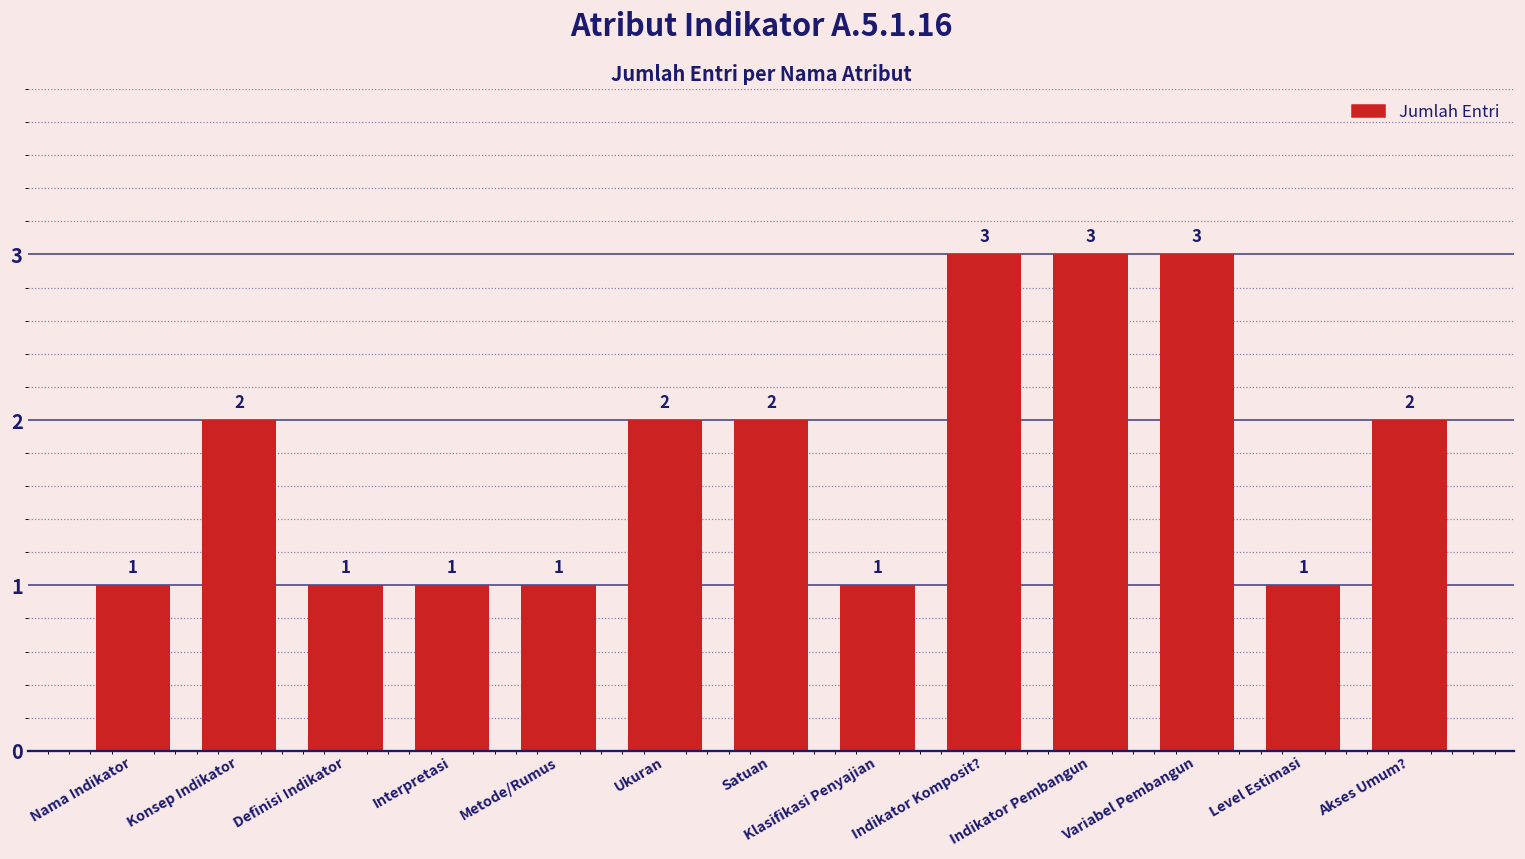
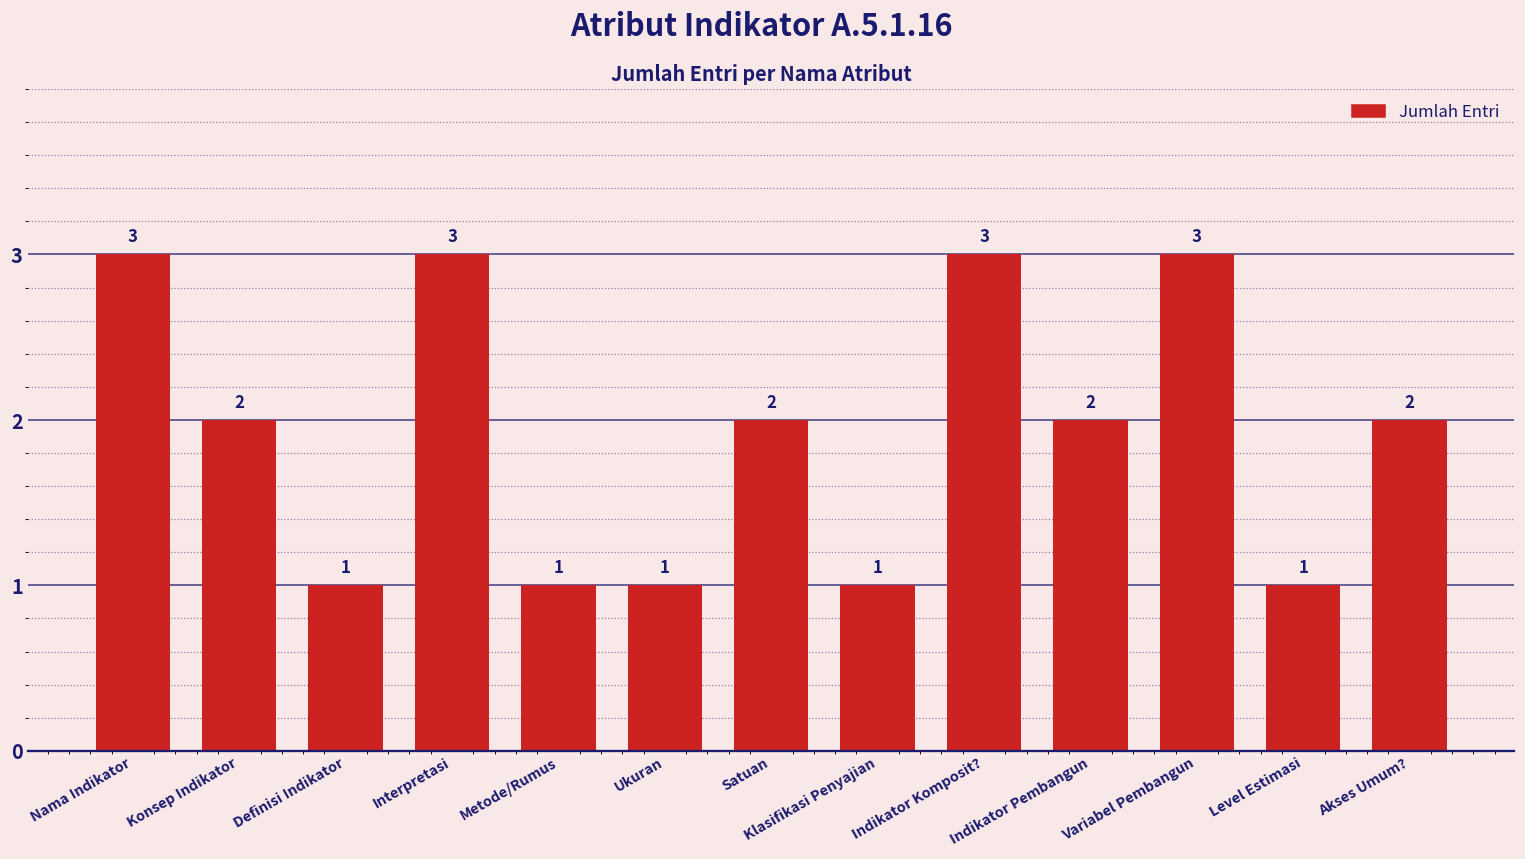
  {
-   "Nama Indikator": 1,
+   "Nama Indikator": 3,
    "Konsep Indikator": 2,
    "Definisi Indikator": 1,
-   "Interpretasi": 1,
+   "Interpretasi": 3,
    "Metode/Rumus": 1,
-   "Ukuran": 2,
+   "Ukuran": 1,
    "Satuan": 2,
    "Klasifikasi Penyajian": 1,
    "Indikator Komposit?": 3,
-   "Indikator Pembangun": 3,
+   "Indikator Pembangun": 2,
    "Variabel Pembangun": 3,
    "Level Estimasi": 1,
    "Akses Umum?": 2
  }
